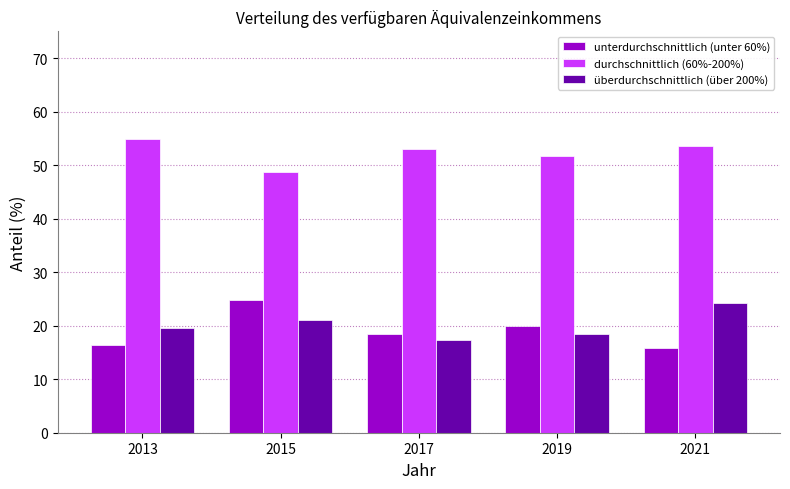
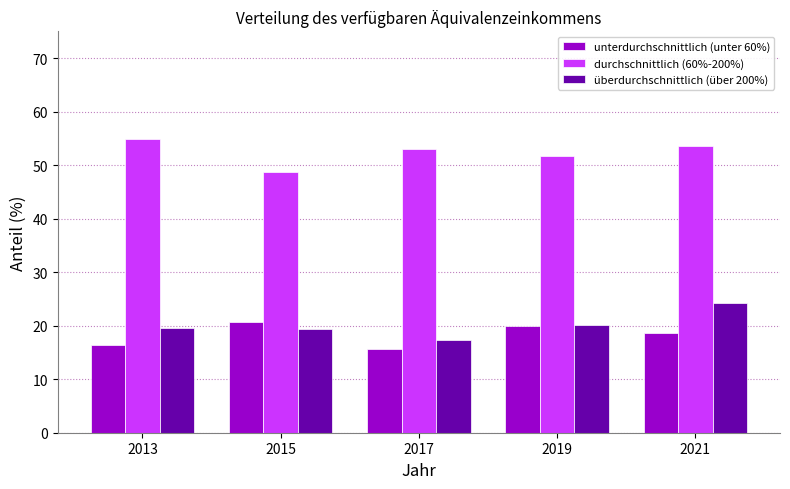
  {
    "unterdurchschnittlich (unter 60%)": {
      "2013": 16,
-     "2015": 25,
-     "2017": 18,
+     "2015": 21,
+     "2017": 16,
      "2019": 20,
-     "2021": 16
+     "2021": 19
    },
    "durchschnittlich (60%-200%)": {
      "2013": 55,
      "2015": 49,
      "2017": 53,
      "2019": 52,
      "2021": 54
    },
    "überdurchschnittlich (über 200%)": {
      "2013": 20,
-     "2015": 21,
+     "2015": 19,
      "2017": 17,
-     "2019": 18,
+     "2019": 20,
      "2021": 24
    }
  }
